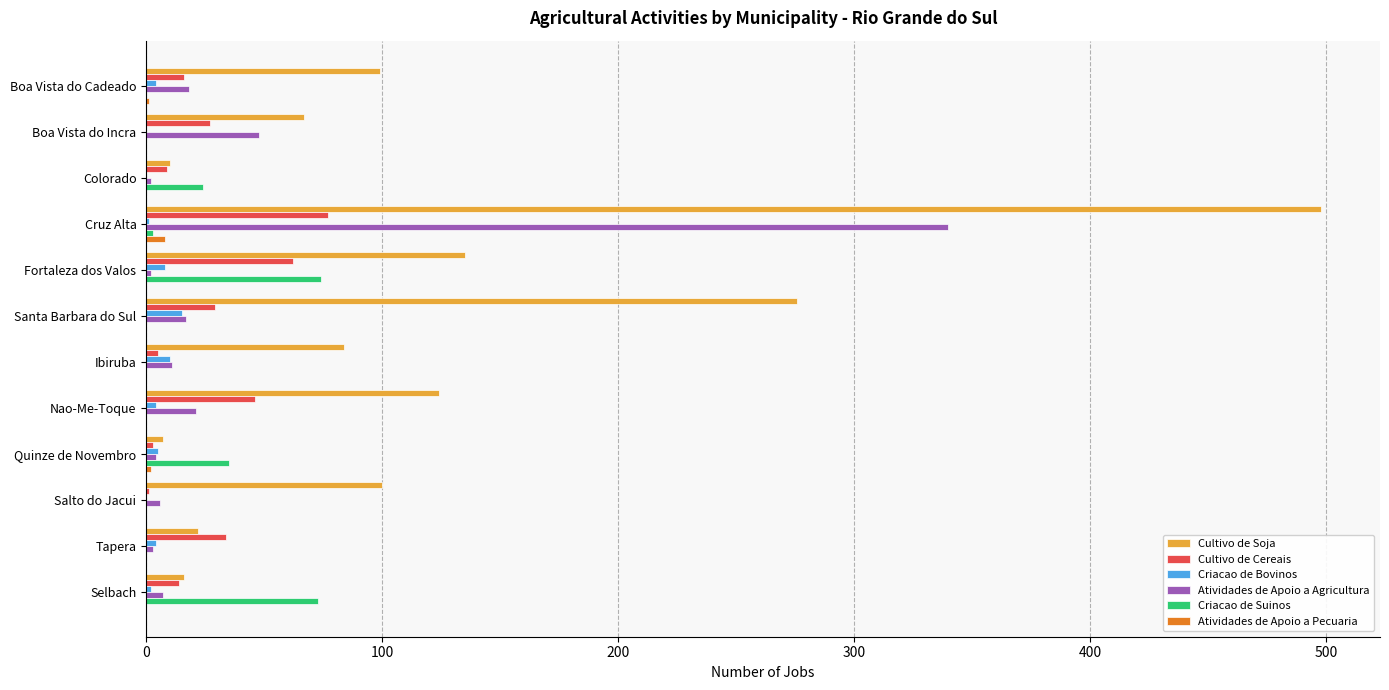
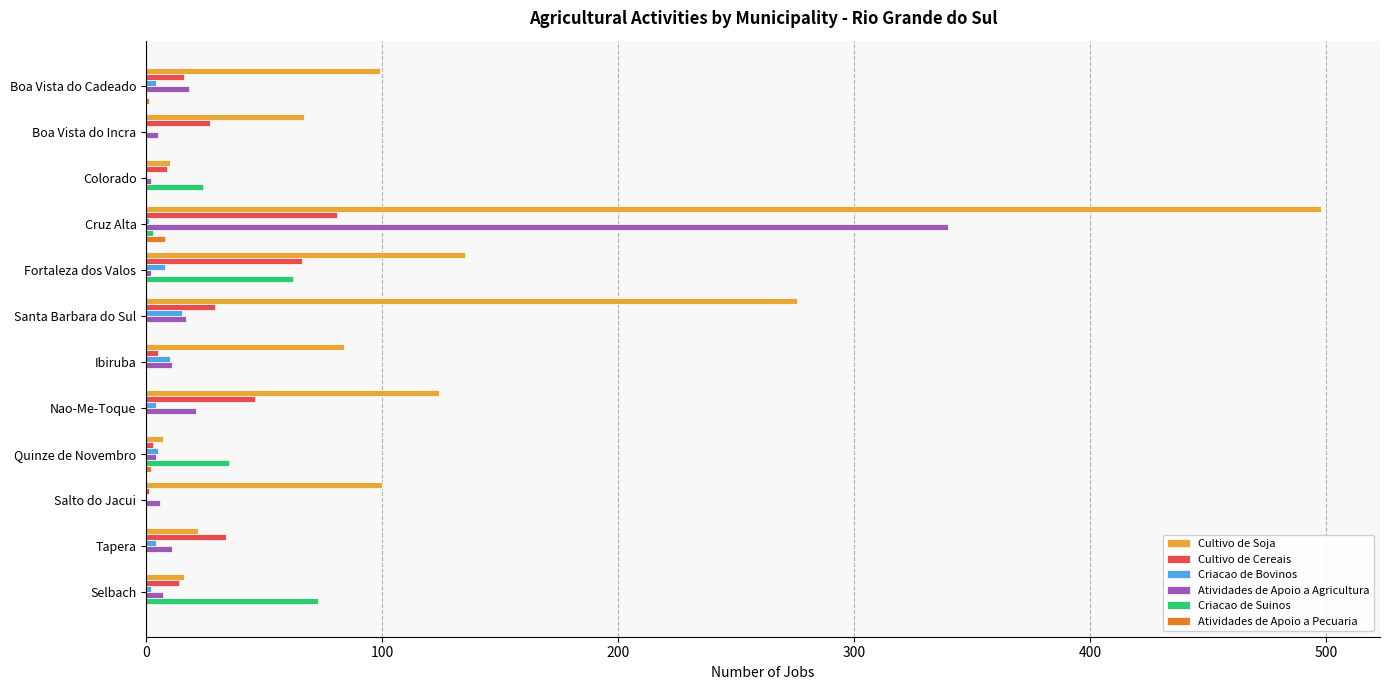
  {
    "Cultivo de Cereais": {
      "Boa Vista do Cadeado": 16,
      "Boa Vista do Incra": 27,
      "Colorado": 9,
-     "Cruz Alta": 77,
-     "Fortaleza dos Valos": 62,
+     "Cruz Alta": 81,
+     "Fortaleza dos Valos": 66,
      "Santa Barbara do Sul": 29,
      "Ibiruba": 5,
      "Nao-Me-Toque": 46,
      "Quinze de Novembro": 3,
      "Tapera": 34,
      "Selbach": 14
    },
    "Criacao de Bovinos": {
      "Boa Vista do Cadeado": 4,
      "Boa Vista do Incra": 0,
      "Colorado": 0,
      "Fortaleza dos Valos": 8,
      "Santa Barbara do Sul": 15,
      "Ibiruba": 10,
      "Nao-Me-Toque": 4,
      "Quinze de Novembro": 5,
      "Salto do Jacui": 0,
      "Tapera": 4,
      "Selbach": 2
    },
    "Atividades de Apoio a Agricultura": {
      "Boa Vista do Cadeado": 18,
-     "Boa Vista do Incra": 48,
+     "Boa Vista do Incra": 5,
      "Colorado": 2,
      "Cruz Alta": 340,
      "Fortaleza dos Valos": 2,
      "Santa Barbara do Sul": 17,
      "Ibiruba": 11,
      "Nao-Me-Toque": 21,
      "Quinze de Novembro": 4,
      "Salto do Jacui": 6,
-     "Tapera": 3,
+     "Tapera": 11,
      "Selbach": 7
    },
    "Criacao de Suinos": {
      "Boa Vista do Cadeado": 0,
      "Boa Vista do Incra": 0,
      "Colorado": 24,
      "Cruz Alta": 3,
-     "Fortaleza dos Valos": 74,
+     "Fortaleza dos Valos": 62,
      "Santa Barbara do Sul": 0,
      "Ibiruba": 0,
      "Nao-Me-Toque": 0,
      "Quinze de Novembro": 35,
      "Salto do Jacui": 0,
      "Tapera": 0,
      "Selbach": 73
    }
  }
